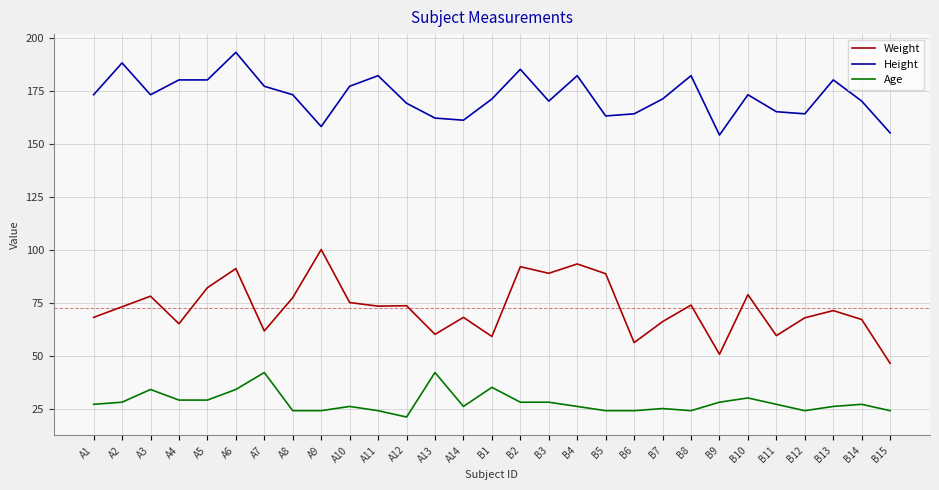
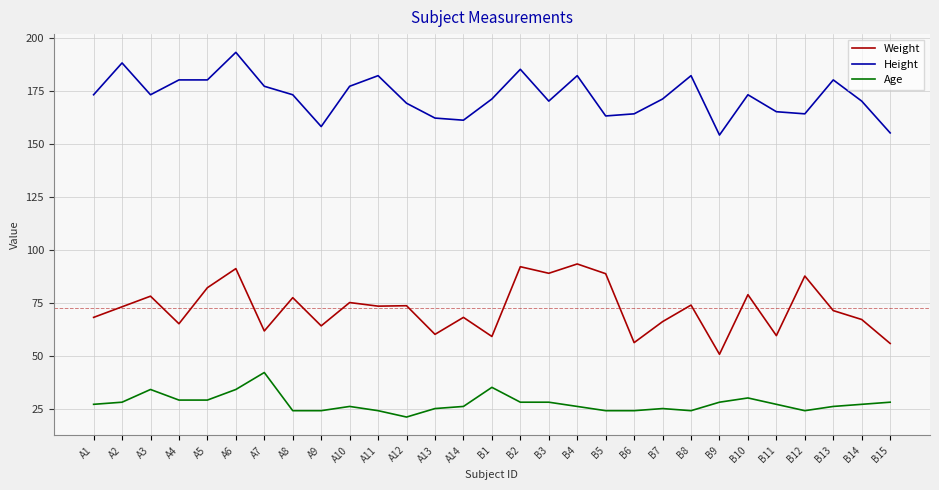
  {
    "Weight": {
      "A1": 68,
      "A2": 73,
      "A3": 78,
      "A4": 65,
      "A5": 82,
      "A6": 91,
      "A7": 62,
      "A8": 77,
-     "A9": 100,
+     "A9": 64,
      "A10": 75,
      "A11": 73,
      "A12": 74,
      "A13": 60,
      "A14": 68,
      "B1": 59,
      "B2": 92,
      "B3": 89,
      "B4": 93,
      "B5": 89,
      "B6": 56,
      "B7": 66,
      "B8": 74,
      "B9": 51,
      "B10": 79,
      "B11": 59,
-     "B12": 68,
+     "B12": 88,
      "B13": 71,
      "B14": 67,
-     "B15": 46
+     "B15": 56
    },
    "Height": {
      "A1": 173,
      "A2": 188,
      "A3": 173,
      "A4": 180,
      "A5": 180,
      "A6": 193,
      "A7": 177,
      "A8": 173,
      "A9": 158,
      "A10": 177,
      "A11": 182,
      "A12": 169,
      "A13": 162,
      "A14": 161,
      "B1": 171,
      "B2": 185,
      "B3": 170,
      "B4": 182,
      "B5": 163,
      "B6": 164,
      "B7": 171,
      "B8": 182,
      "B9": 154,
      "B10": 173,
      "B11": 165,
      "B12": 164,
      "B13": 180,
      "B14": 170,
      "B15": 155
    },
    "Age": {
      "A1": 27,
      "A2": 28,
      "A3": 34,
      "A4": 29,
      "A5": 29,
      "A6": 34,
      "A7": 42,
      "A8": 24,
      "A9": 24,
      "A10": 26,
      "A11": 24,
      "A12": 21,
-     "A13": 42,
+     "A13": 25,
      "A14": 26,
      "B1": 35,
      "B2": 28,
      "B3": 28,
      "B4": 26,
      "B5": 24,
      "B6": 24,
      "B7": 25,
      "B8": 24,
      "B9": 28,
      "B10": 30,
      "B11": 27,
      "B12": 24,
      "B13": 26,
      "B14": 27,
-     "B15": 24
+     "B15": 28
    }
  }
